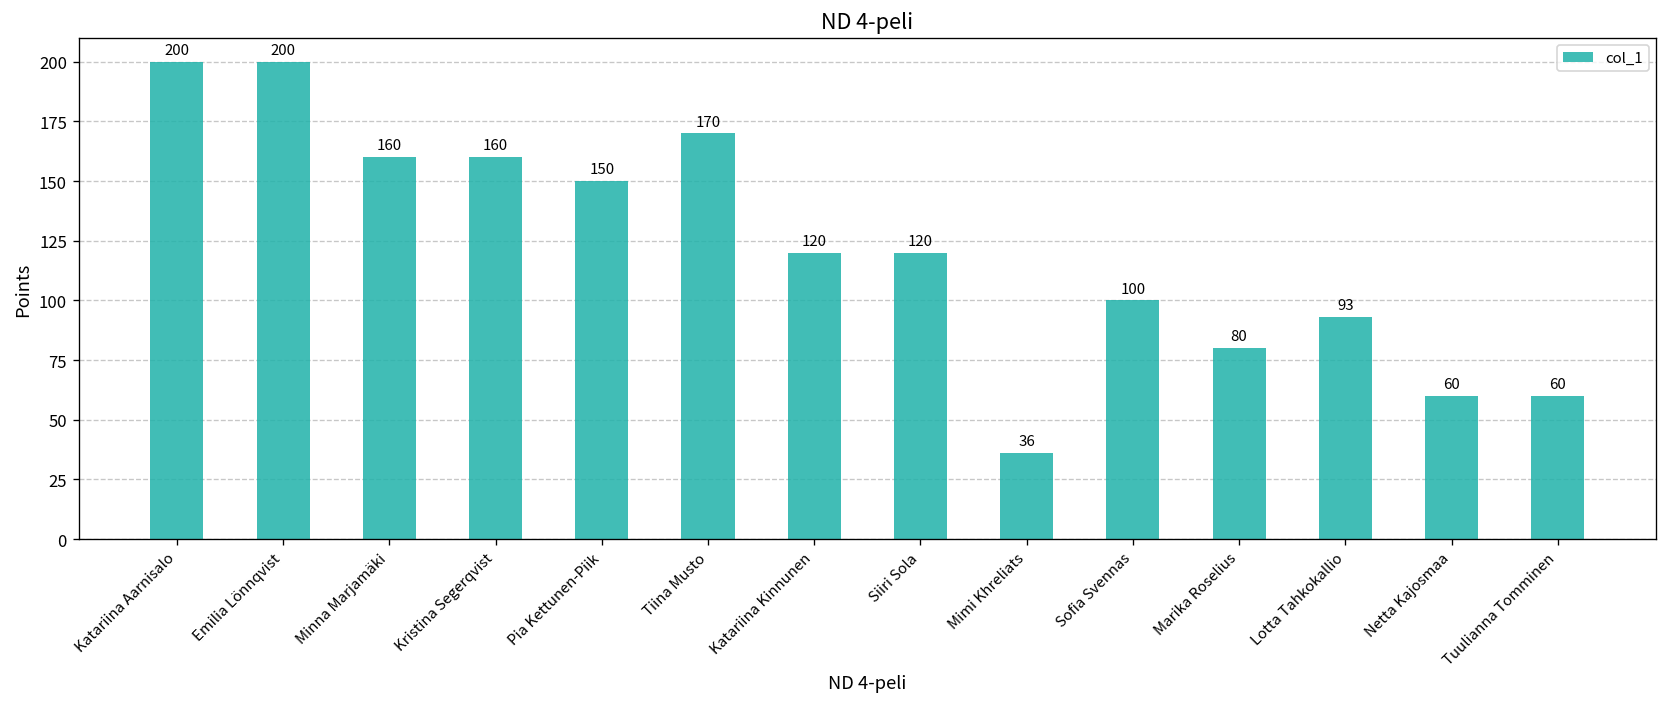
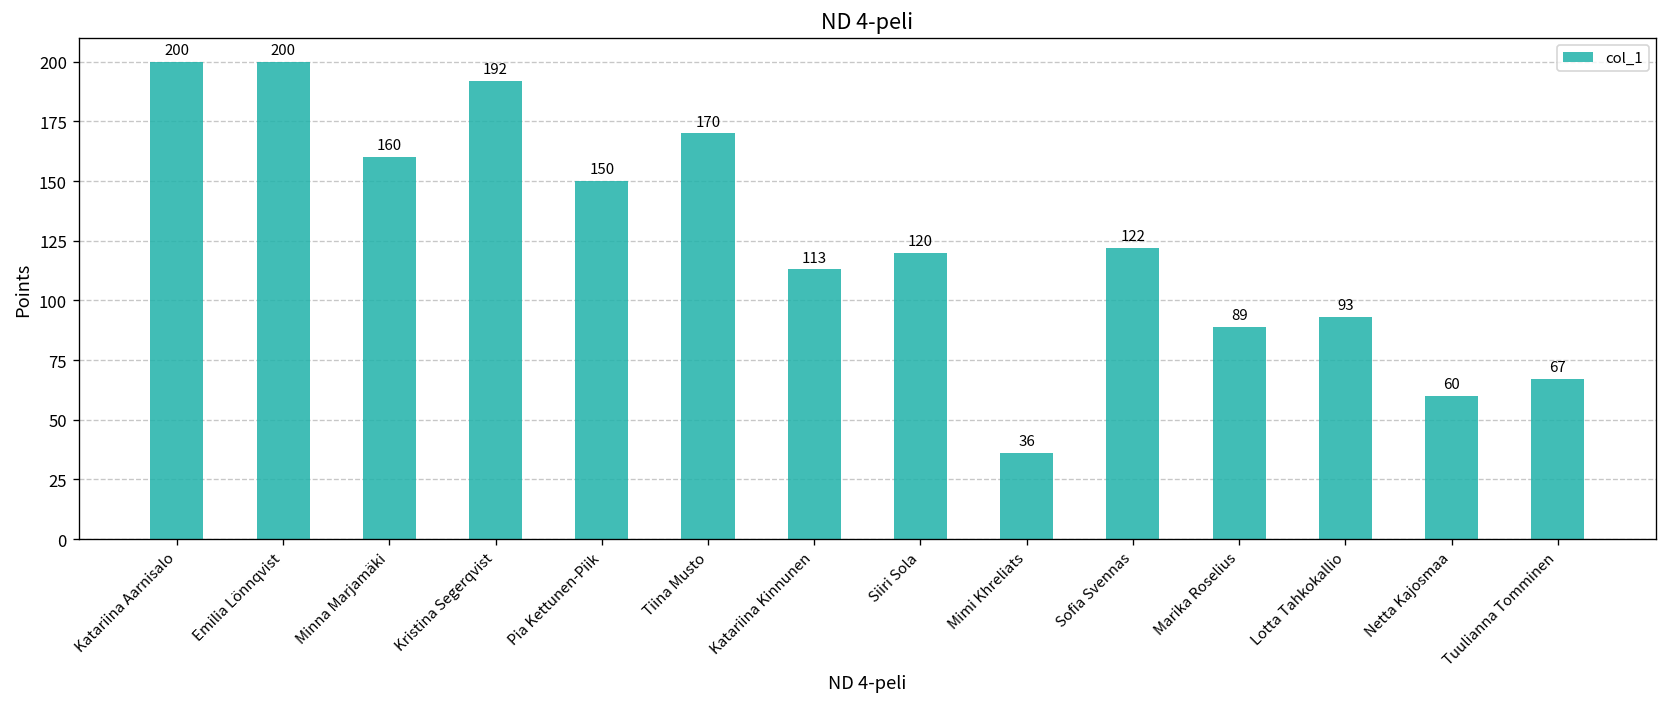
  {
    "Katariina Aarnisalo": 200,
    "Emilia Lönnqvist": 200,
    "Minna Marjamäki": 160,
-   "Kristina Segerqvist": 160,
+   "Kristina Segerqvist": 192,
    "Pia Kettunen-Piik": 150,
    "Tiina Musto": 170,
-   "Katariina Kinnunen": 120,
+   "Katariina Kinnunen": 113,
    "Siiri Sola": 120,
    "Mimi Khreliats": 36,
-   "Sofia Svennas": 100,
-   "Marika Roselius": 80,
+   "Sofia Svennas": 122,
+   "Marika Roselius": 89,
    "Lotta Tahkokallio": 93,
    "Netta Kajosmaa": 60,
-   "Tuulianna Tomminen": 60
+   "Tuulianna Tomminen": 67
  }
